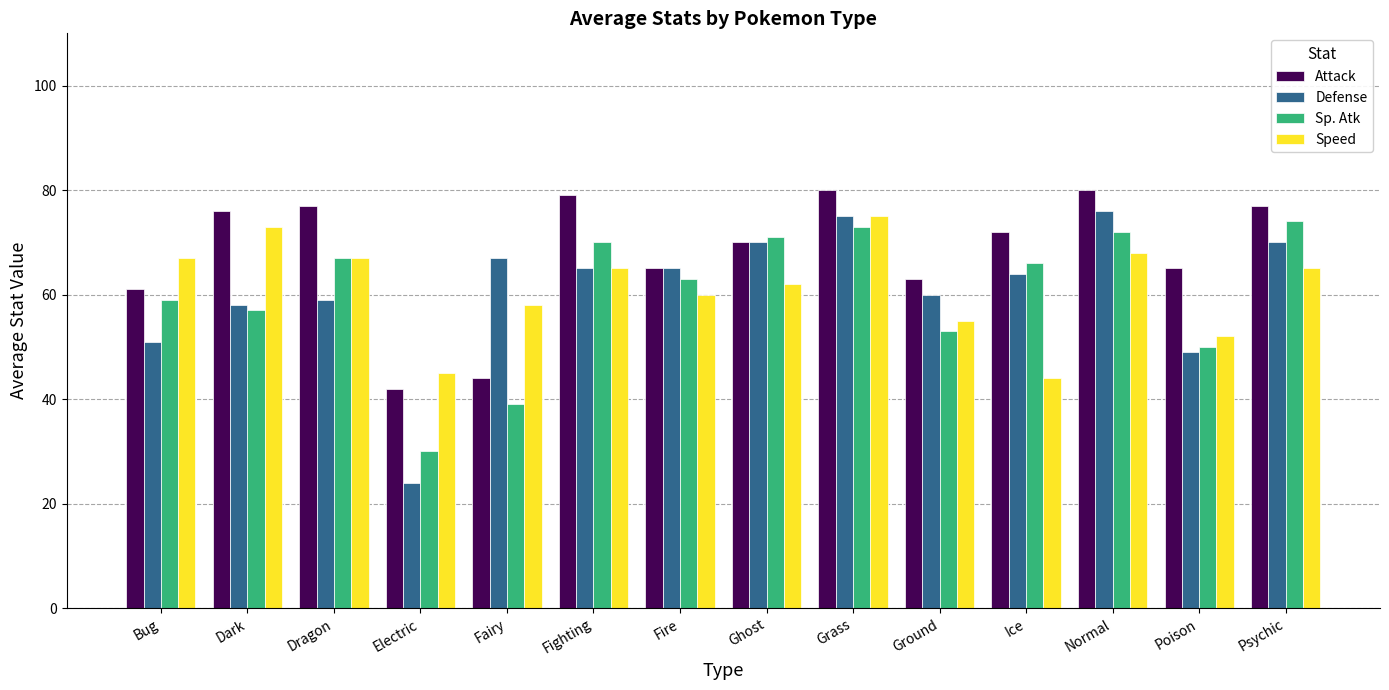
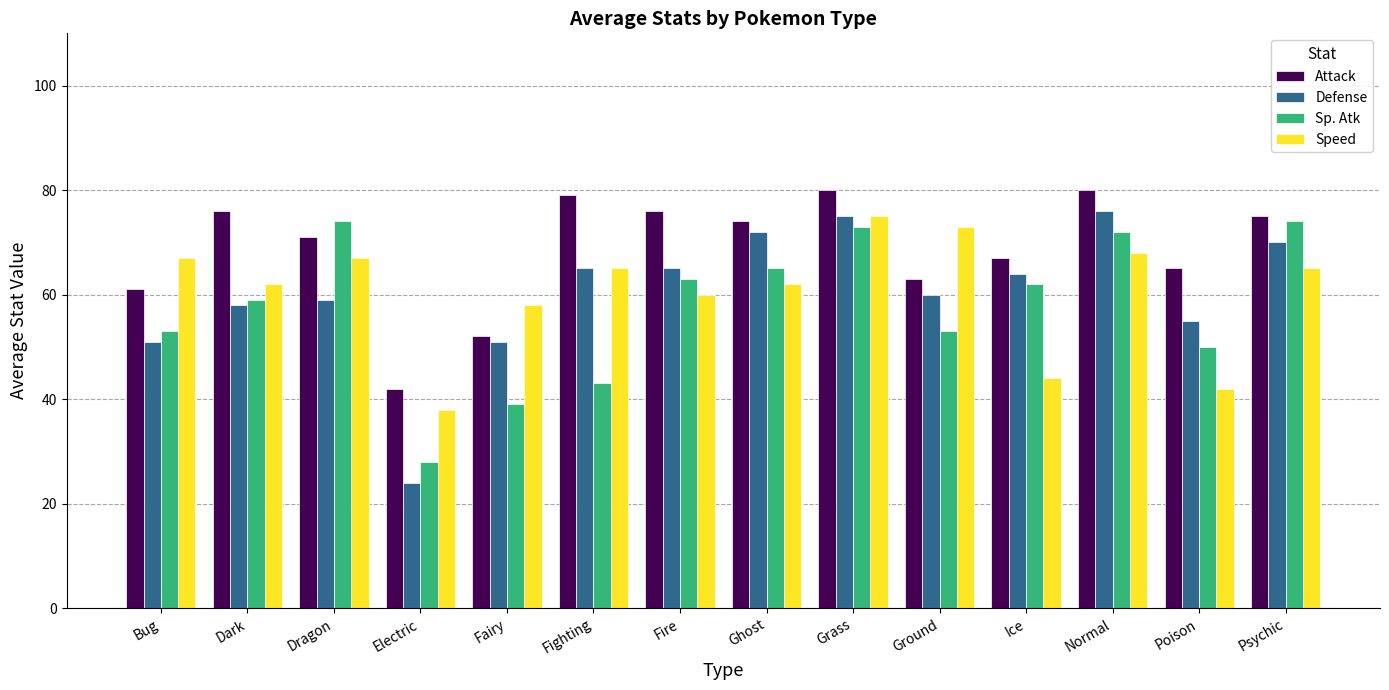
  {
    "Attack": {
      "Bug": 61,
      "Dark": 76,
-     "Dragon": 77,
+     "Dragon": 71,
      "Electric": 42,
-     "Fairy": 44,
+     "Fairy": 52,
      "Fighting": 79,
-     "Fire": 65,
-     "Ghost": 70,
+     "Fire": 76,
+     "Ghost": 74,
      "Grass": 80,
      "Ground": 63,
-     "Ice": 72,
+     "Ice": 67,
      "Normal": 80,
      "Poison": 65,
-     "Psychic": 77
+     "Psychic": 75
    },
    "Defense": {
      "Bug": 51,
      "Dark": 58,
      "Dragon": 59,
      "Electric": 24,
-     "Fairy": 67,
+     "Fairy": 51,
      "Fighting": 65,
      "Fire": 65,
-     "Ghost": 70,
+     "Ghost": 72,
      "Grass": 75,
      "Ground": 60,
      "Ice": 64,
      "Normal": 76,
-     "Poison": 49,
+     "Poison": 55,
      "Psychic": 70
    },
    "Sp. Atk": {
-     "Bug": 59,
-     "Dark": 57,
-     "Dragon": 67,
-     "Electric": 30,
+     "Bug": 53,
+     "Dark": 59,
+     "Dragon": 74,
+     "Electric": 28,
      "Fairy": 39,
-     "Fighting": 70,
+     "Fighting": 43,
      "Fire": 63,
-     "Ghost": 71,
+     "Ghost": 65,
      "Grass": 73,
      "Ground": 53,
-     "Ice": 66,
+     "Ice": 62,
      "Normal": 72,
      "Poison": 50,
      "Psychic": 74
    },
    "Speed": {
      "Bug": 67,
-     "Dark": 73,
+     "Dark": 62,
      "Dragon": 67,
-     "Electric": 45,
+     "Electric": 38,
      "Fairy": 58,
      "Fighting": 65,
      "Fire": 60,
      "Ghost": 62,
      "Grass": 75,
-     "Ground": 55,
+     "Ground": 73,
      "Ice": 44,
      "Normal": 68,
-     "Poison": 52,
+     "Poison": 42,
      "Psychic": 65
    }
  }
